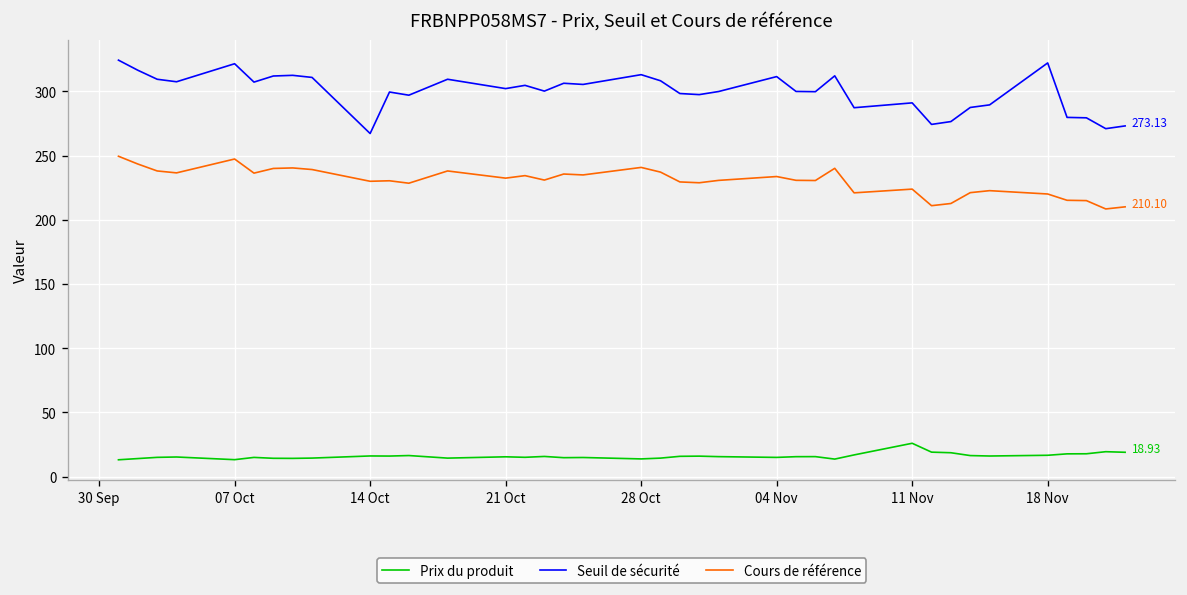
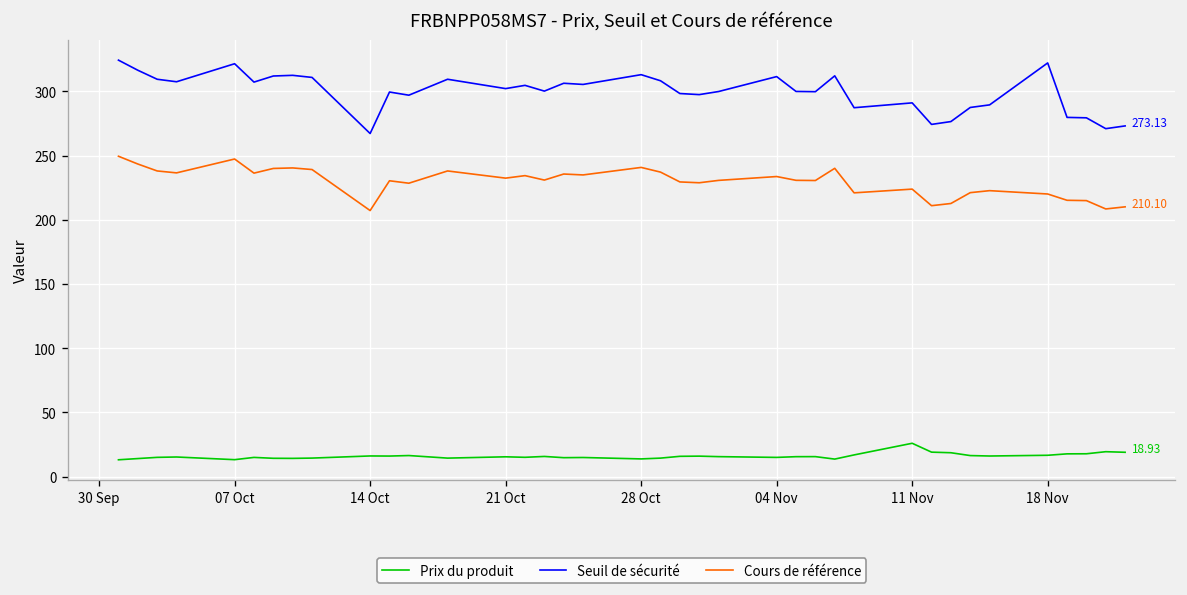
  {
    "Prix du produit": {
      "07 Oct": 13,
      "14 Oct": 16,
      "21 Oct": 15,
      "28 Oct": 14,
      "04 Nov": 15,
      "11 Nov": 26,
      "18 Nov": 17
    },
    "Seuil de sécurité": {
      "07 Oct": 322,
      "14 Oct": 267,
      "21 Oct": 302,
      "28 Oct": 313,
      "04 Nov": 312,
      "11 Nov": 291,
      "18 Nov": 322
    },
    "Cours de référence": {
      "07 Oct": 247,
-     "14 Oct": 230,
+     "14 Oct": 207,
      "21 Oct": 232,
      "28 Oct": 241,
      "04 Nov": 234,
      "11 Nov": 224,
      "18 Nov": 220
    }
  }
